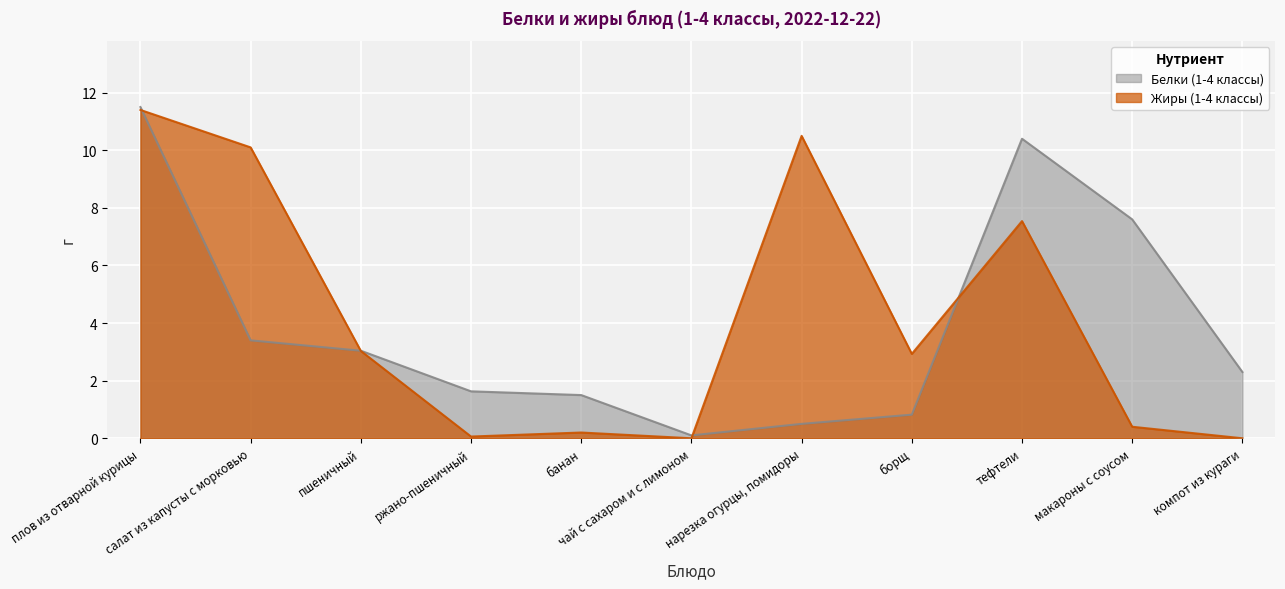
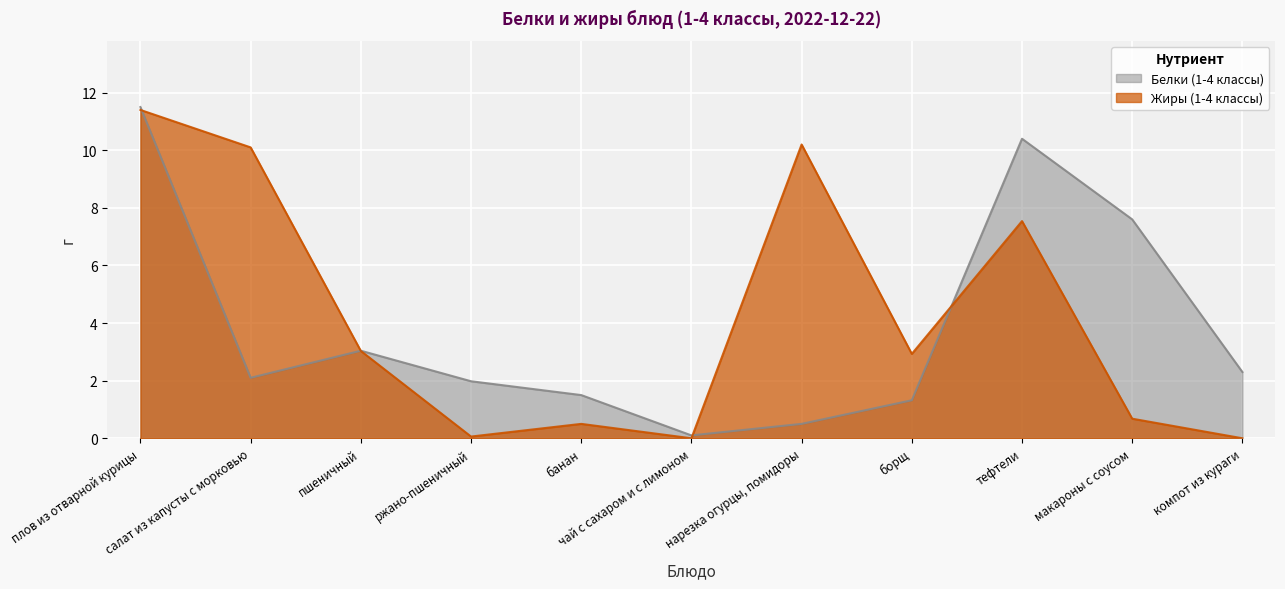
  {
    "Белки (1-4 классы)": {
      "плов из отварной курицы": 11.5,
-     "салат из капусты с морковью": 3.4,
-     "ржано-пшеничный": 1.6,
+     "салат из капусты с морковью": 2.1,
+     "ржано-пшеничный": 2.0,
      "банан": 1.5,
      "чай с сахаром и с лимоном": 0.1,
      "нарезка огурцы, помидоры": 0.5,
-     "борщ": 0.8,
+     "борщ": 1.3,
      "тефтели": 10.4,
      "макароны с соусом": 7.6,
      "компот из кураги": 2.3
    },
    "Жиры (1-4 классы)": {
      "плов из отварной курицы": 11.4,
      "салат из капусты с морковью": 10.1,
      "ржано-пшеничный": 0.1,
-     "банан": 0.2,
+     "банан": 0.5,
      "чай с сахаром и с лимоном": 0.0,
-     "нарезка огурцы, помидоры": 10.5,
+     "нарезка огурцы, помидоры": 10.2,
      "борщ": 2.9,
      "тефтели": 7.5,
-     "макароны с соусом": 0.4,
+     "макароны с соусом": 0.7,
      "компот из кураги": 0.0
    }
  }
